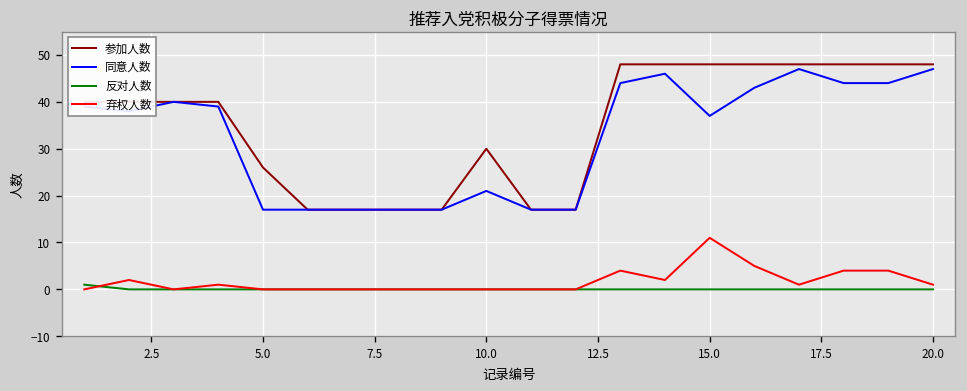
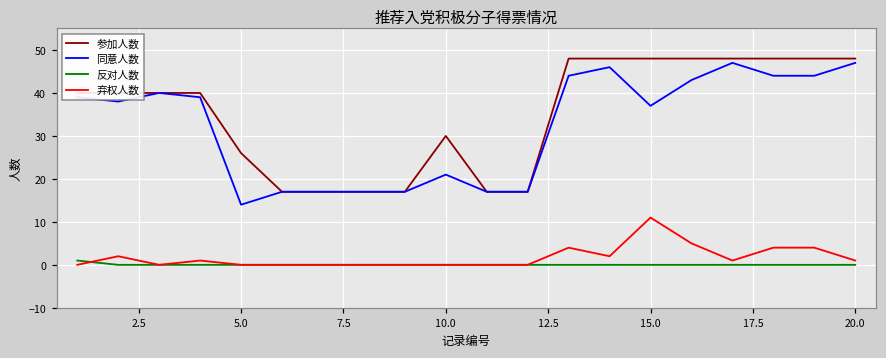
  {
    "参加人数": {
      "5.0": 26,
      "10.0": 30,
      "15.0": 48,
      "20.0": 48
    },
    "同意人数": {
-     "5.0": 17,
+     "5.0": 14,
      "10.0": 21,
      "15.0": 37,
      "20.0": 47
    },
    "反对人数": {
      "15.0": 0,
      "20.0": 0
    },
    "弃权人数": {
      "15.0": 11,
      "20.0": 1
    }
  }
